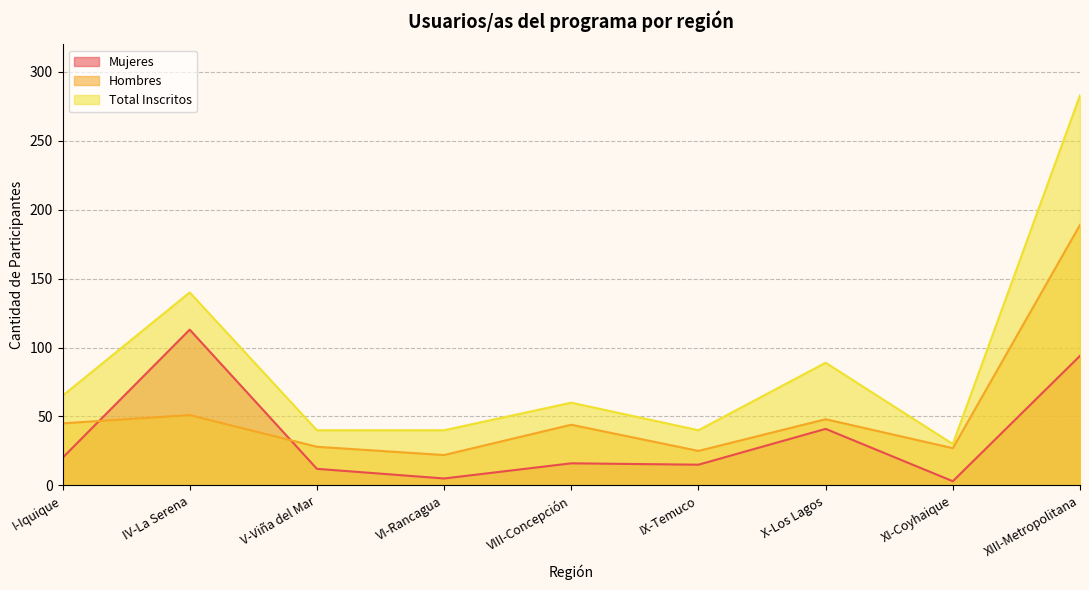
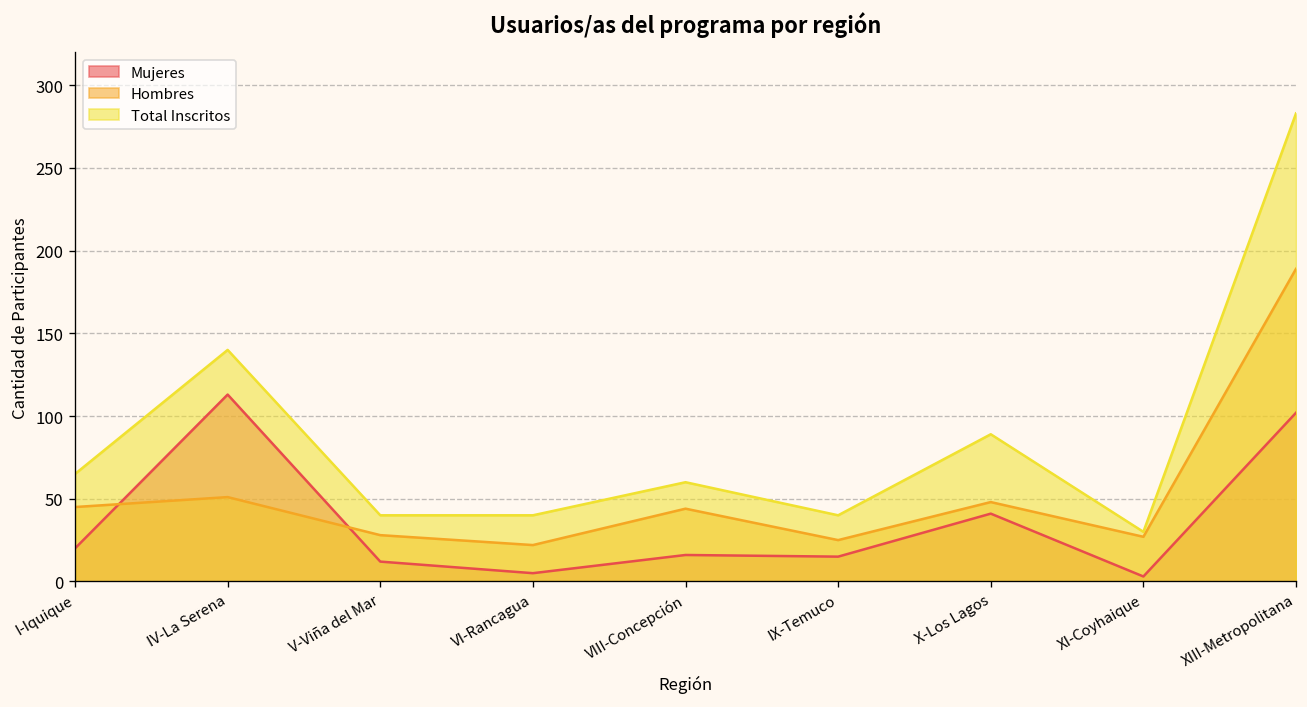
  {
    "Mujeres": {
      "I-Iquique": 20,
      "IV-La Serena": 113,
      "V-Viña del Mar": 12,
      "VI-Rancagua": 5,
      "VIII-Concepción": 16,
      "IX-Temuco": 15,
      "X-Los Lagos": 41,
      "XI-Coyhaique": 3,
-     "XIII-Metropolitana": 94
+     "XIII-Metropolitana": 102
    }
  }
